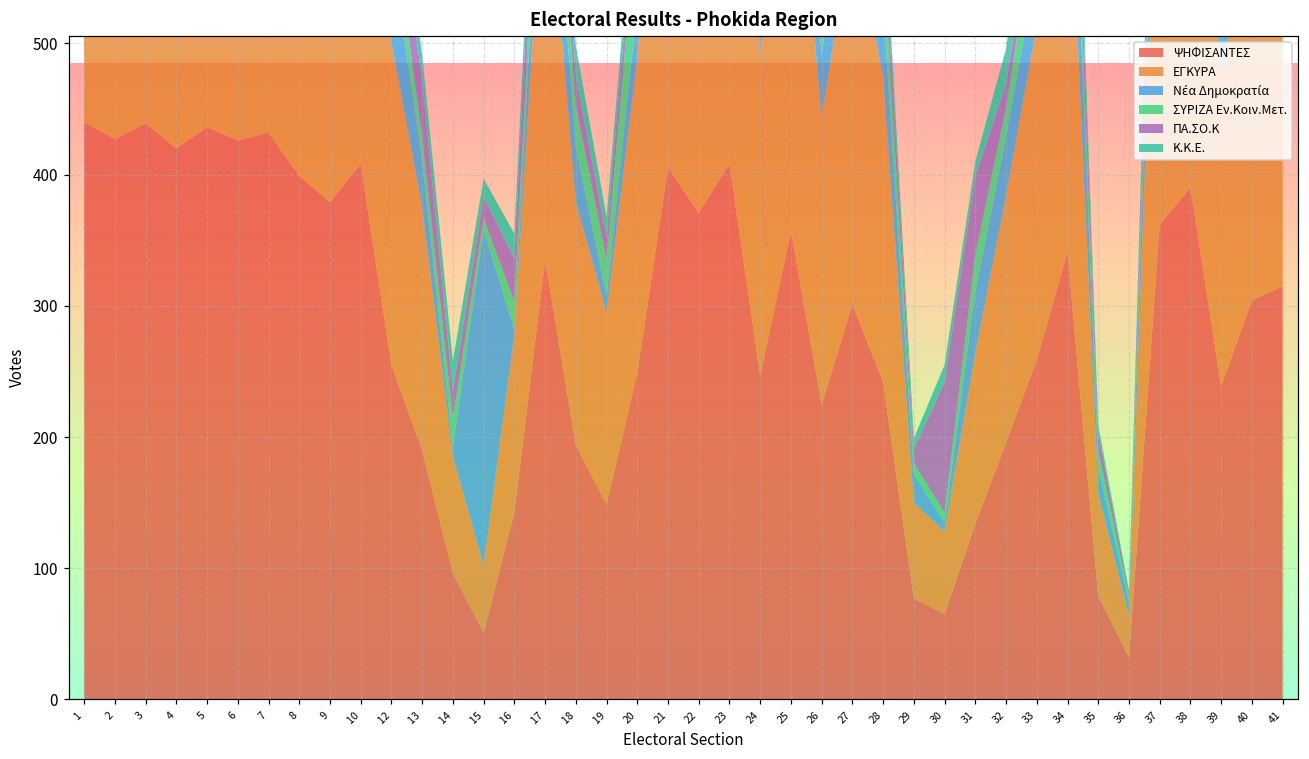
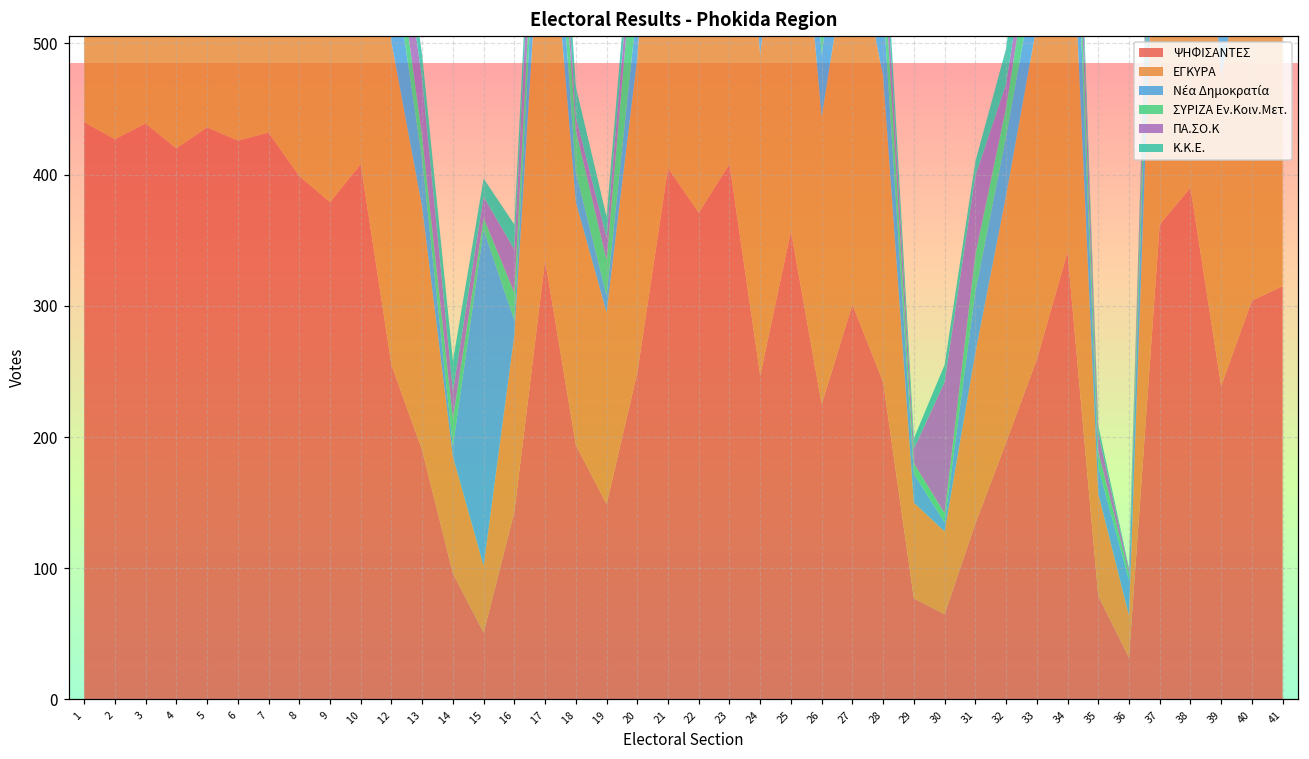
  {
    "Νέα Δημοκρατία": {
      "13": 36,
      "14": 8,
      "15": 256,
-     "16": 4,
-     "18": 42,
+     "16": 11,
+     "18": 23,
      "19": 13,
      "26": 47,
      "29": 22,
      "30": 7,
      "31": 47,
      "32": 45,
      "35": 20,
-     "36": 10
+     "36": 27
    },
    "ΠΑ.ΣΟ.Κ": {
      "13": 43,
      "14": 21,
      "15": 16,
      "16": 33,
-     "18": 22,
+     "18": 10,
      "19": 17,
      "29": 11,
      "30": 100,
      "31": 60,
      "32": 18,
      "35": 14
    }
  }
